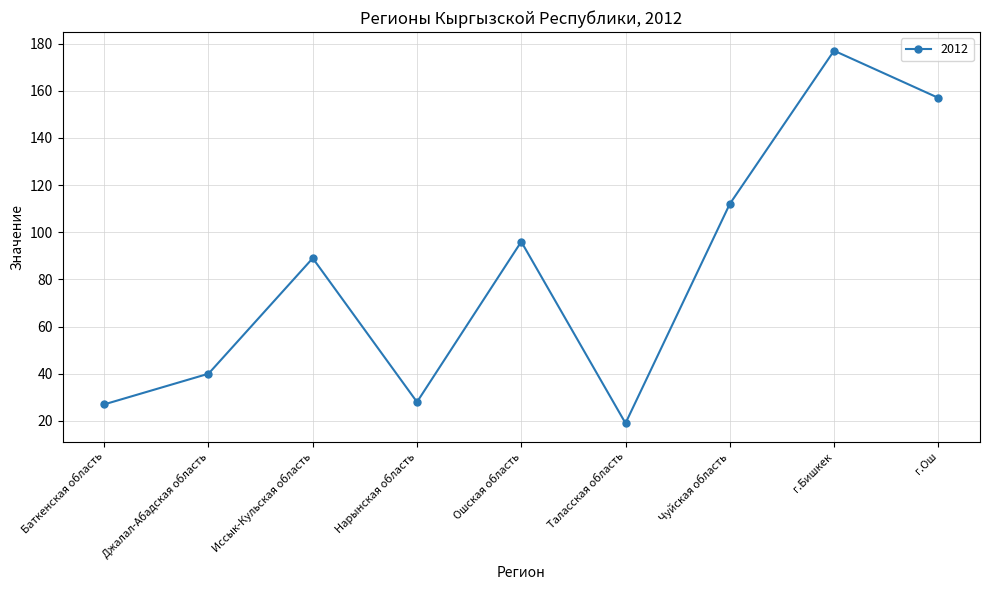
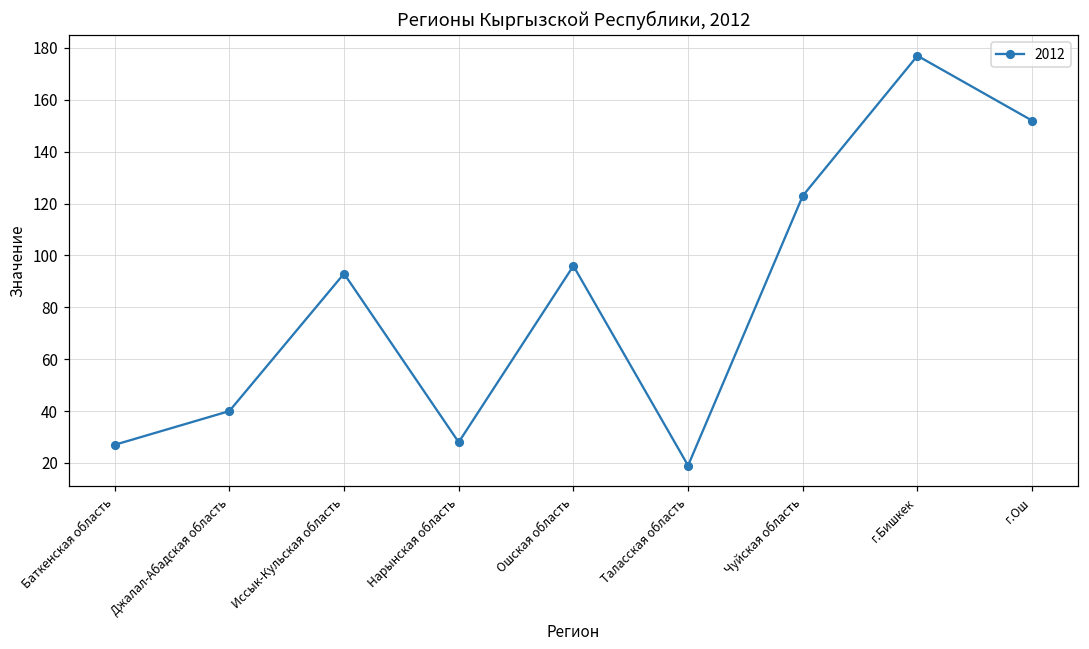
  {
    "Баткенская область": 27,
    "Джалал-Абадская область": 40,
-   "Иссык-Кульская область": 89,
+   "Иссык-Кульская область": 93,
    "Нарынская область": 28,
    "Ошская область": 96,
    "Таласская область": 19,
-   "Чуйская область": 112,
+   "Чуйская область": 123,
    "г.Бишкек": 177,
-   "г.Ош": 157
+   "г.Ош": 152
  }
